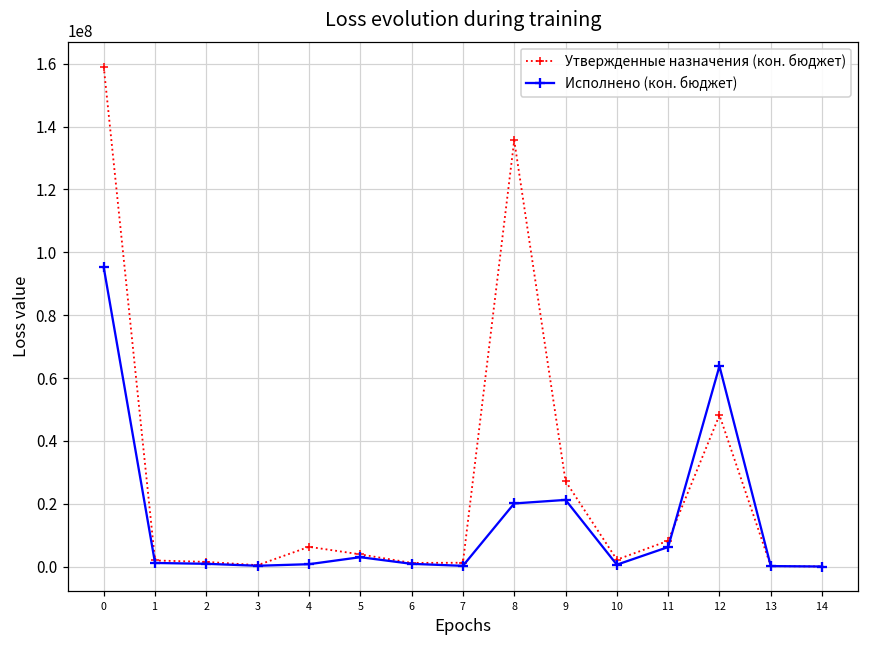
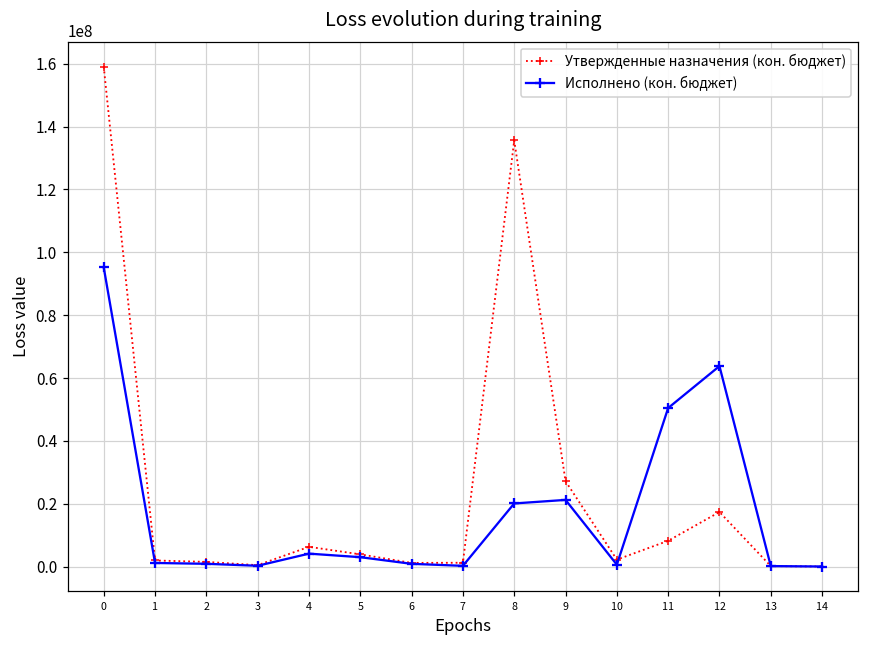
  {
    "Утвержденные назначения (кон. бюджет)": {
      "0": 159000000,
      "4": 6000000,
      "7": 1000000,
      "8": 136000000,
      "9": 27000000,
      "10": 2000000,
      "11": 8000000,
-     "12": 48000000
+     "12": 17000000
    },
    "Исполнено (кон. бюджет)": {
      "0": 95000000,
-     "4": 1000000,
+     "4": 4000000,
      "7": 0,
      "8": 20000000,
      "9": 21000000,
      "10": 1000000,
-     "11": 6000000,
+     "11": 50000000,
      "12": 64000000
    }
  }
